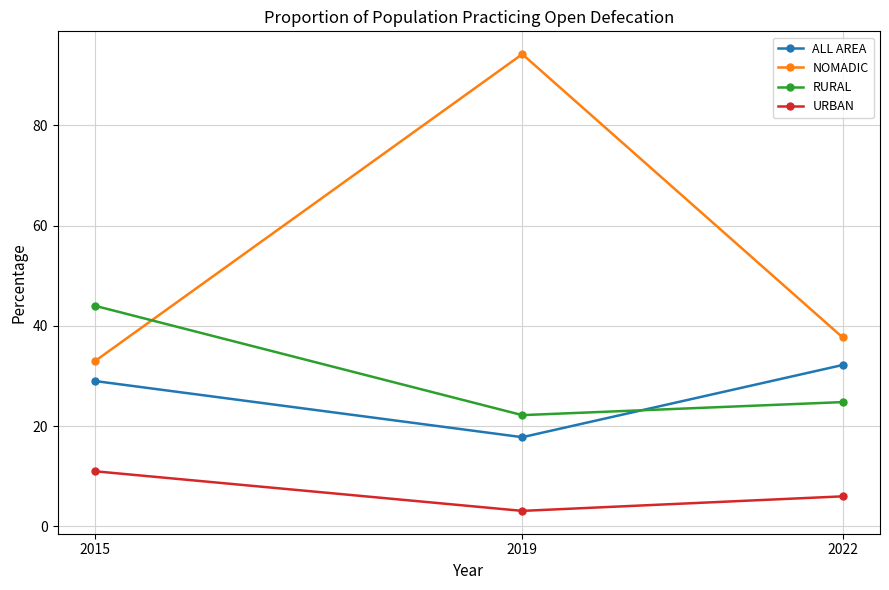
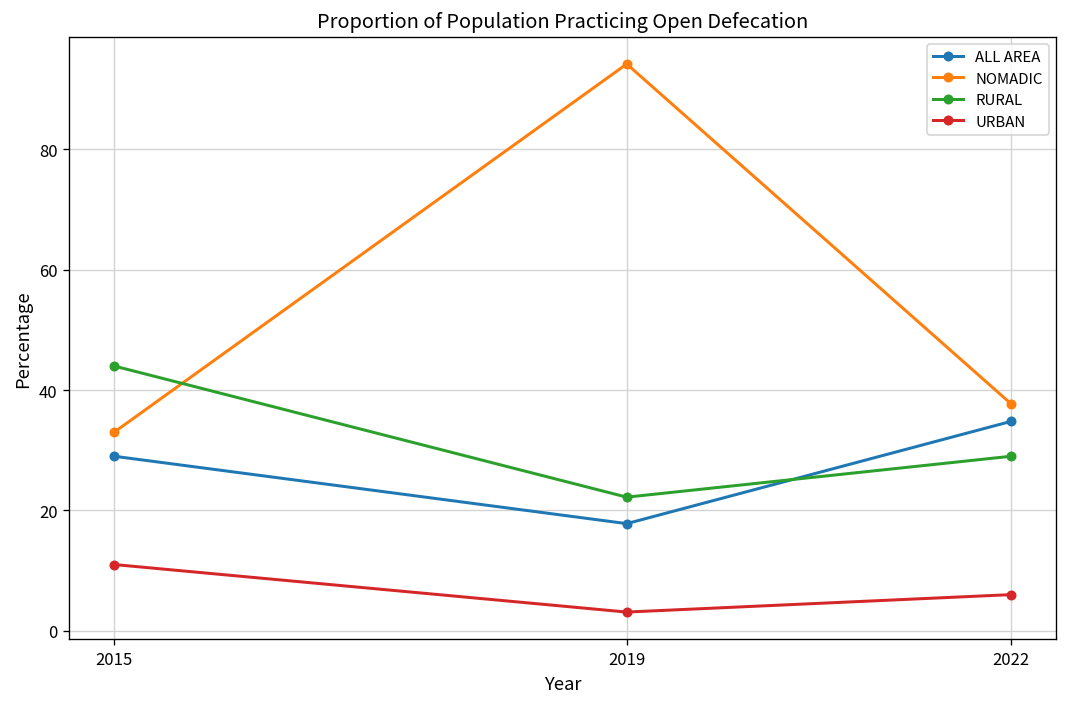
  {
    "ALL AREA": {
      "2015": 29,
      "2019": 18,
-     "2022": 32
+     "2022": 35
    },
    "NOMADIC": {
      "2015": 33,
      "2019": 94,
      "2022": 38
    },
    "RURAL": {
      "2015": 44,
      "2019": 22,
-     "2022": 25
+     "2022": 29
    },
    "URBAN": {
      "2015": 11,
      "2019": 3,
      "2022": 6
    }
  }
